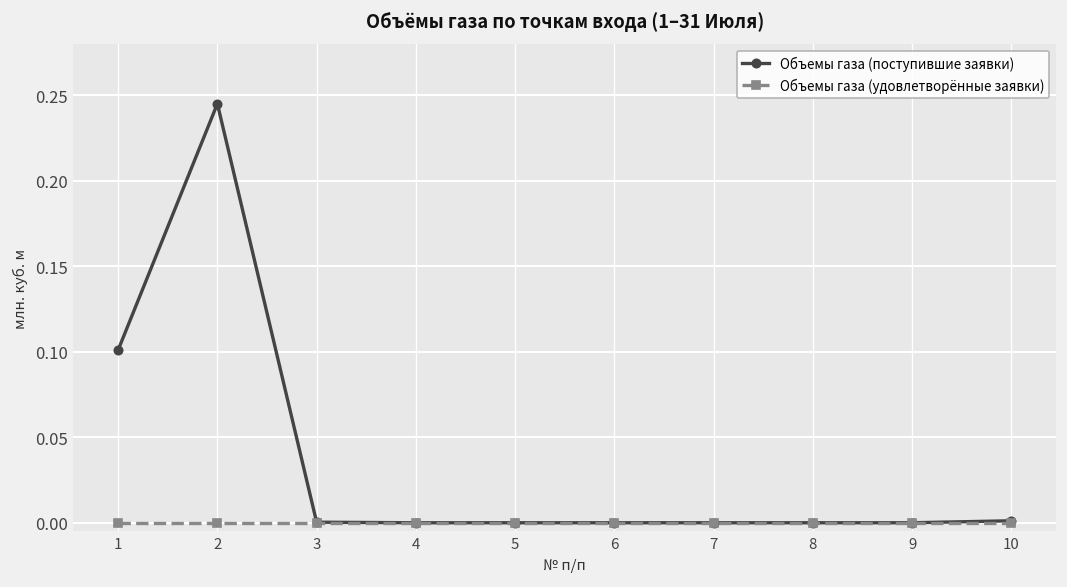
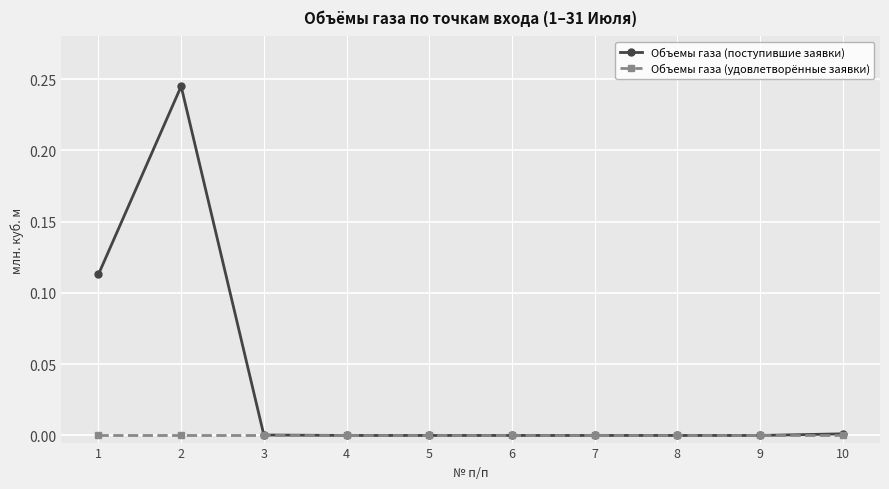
  {
    "Объемы газа (поступившие заявки)": {
-     "1": 0.101,
+     "1": 0.113,
      "2": 0.245
    },
    "Объемы газа (удовлетворённые заявки)": {
      "1": 0.000,
      "2": 0.000
    }
  }
